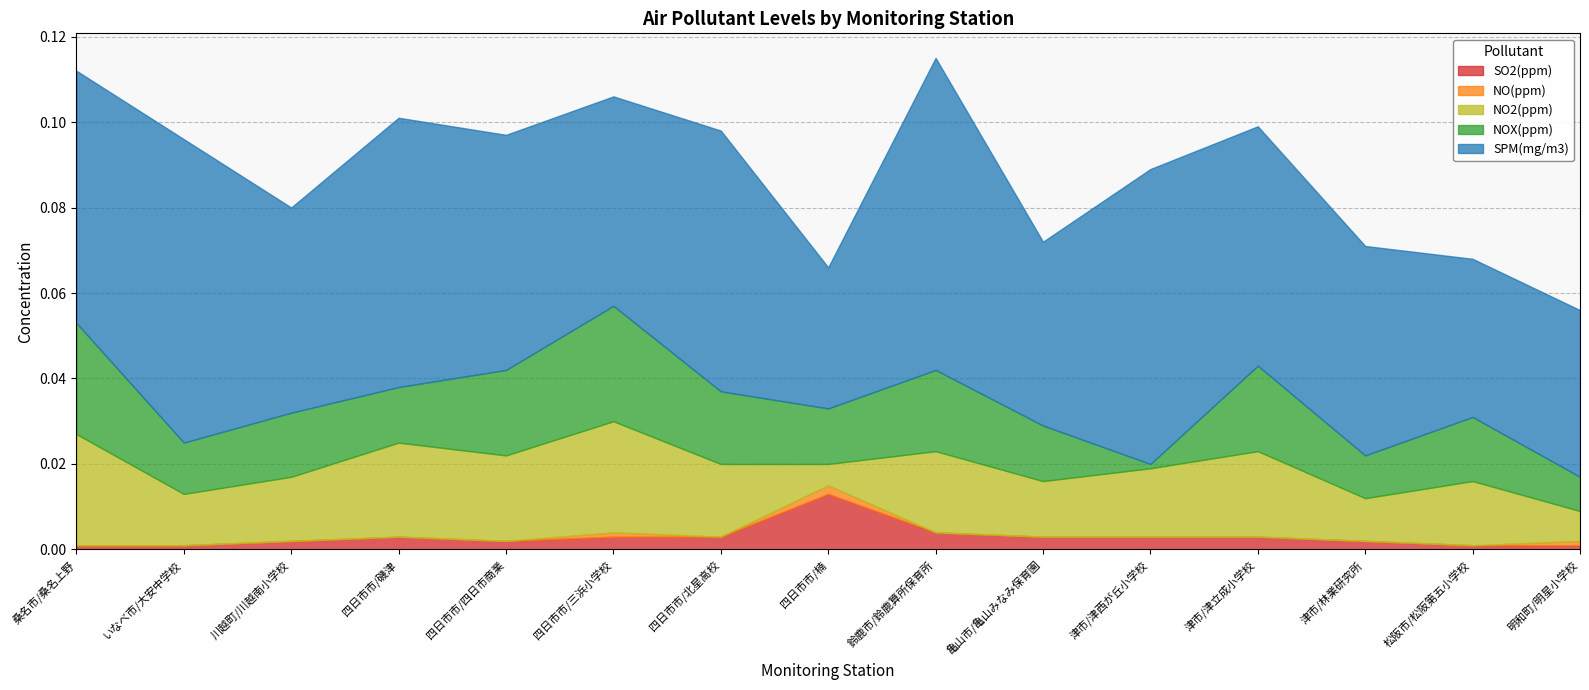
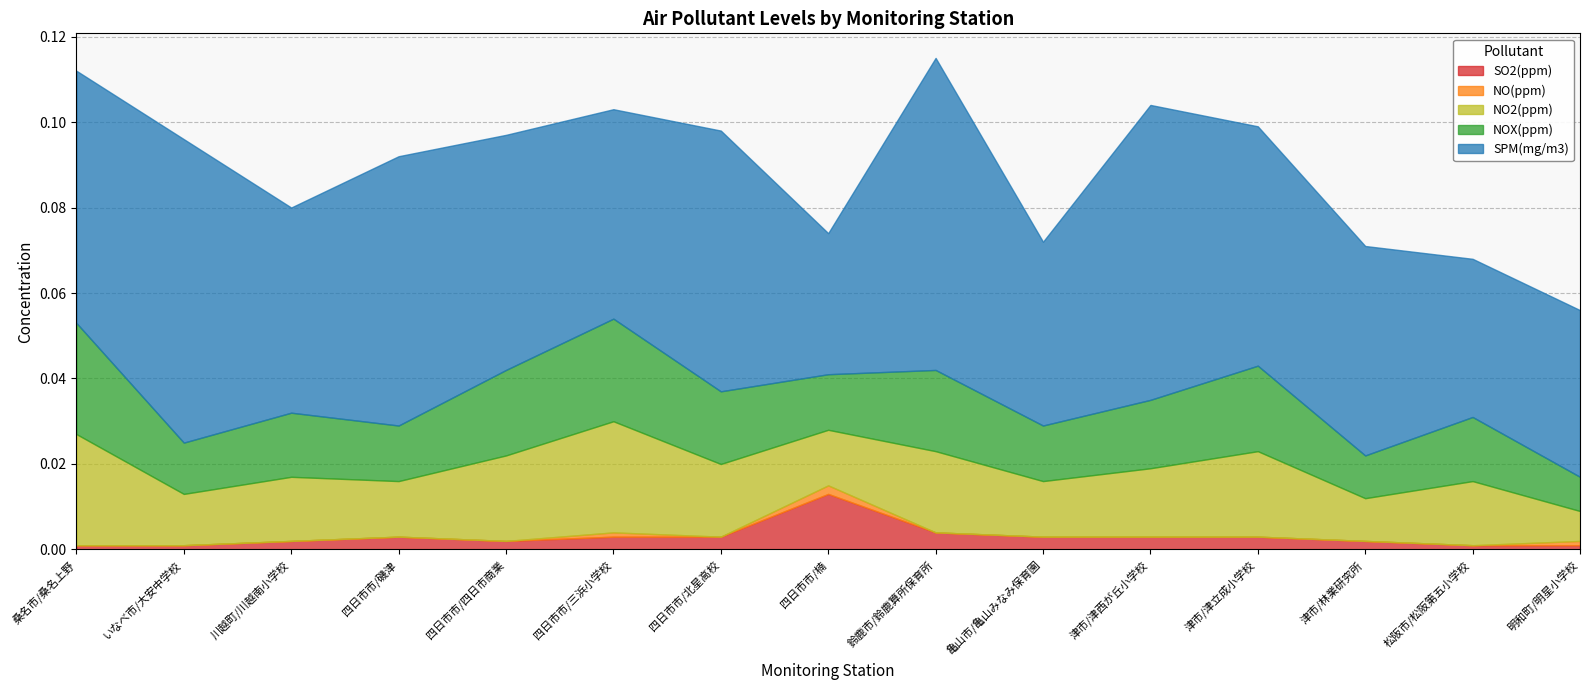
  {
    "SO2(ppm)": {
      "四日市市/三浜小学校": 0.003,
      "四日市市/楠": 0.013,
      "明和町/明星小学校": 0.001
    },
    "NO2(ppm)": {
      "桑名市/桑名上野": 0.026,
      "いなべ市/大安中学校": 0.012,
      "川越町/川越南小学校": 0.015,
-     "四日市市/磯津": 0.022,
+     "四日市市/磯津": 0.013,
      "四日市市/四日市商業": 0.020,
      "四日市市/三浜小学校": 0.026,
      "四日市市/北星高校": 0.017,
-     "四日市市/楠": 0.005,
+     "四日市市/楠": 0.013,
      "鈴鹿市/鈴鹿算所保育所": 0.019,
      "亀山市/亀山みなみ保育園": 0.013,
      "津市/津西が丘小学校": 0.016,
      "津市/津立成小学校": 0.020,
      "津市/林業研究所": 0.010,
      "松阪市/松阪第五小学校": 0.015,
      "明和町/明星小学校": 0.007
    },
    "NOX(ppm)": {
      "桑名市/桑名上野": 0.026,
      "いなべ市/大安中学校": 0.012,
      "川越町/川越南小学校": 0.015,
      "四日市市/磯津": 0.013,
      "四日市市/四日市商業": 0.020,
-     "四日市市/三浜小学校": 0.027,
+     "四日市市/三浜小学校": 0.024,
      "四日市市/北星高校": 0.017,
      "四日市市/楠": 0.013,
      "鈴鹿市/鈴鹿算所保育所": 0.019,
      "亀山市/亀山みなみ保育園": 0.013,
-     "津市/津西が丘小学校": 0.001,
+     "津市/津西が丘小学校": 0.016,
      "津市/津立成小学校": 0.020,
      "津市/林業研究所": 0.010,
      "松阪市/松阪第五小学校": 0.015,
      "明和町/明星小学校": 0.008
    },
    "SPM(mg/m3)": {
      "桑名市/桑名上野": 0.059,
      "いなべ市/大安中学校": 0.071,
      "川越町/川越南小学校": 0.048,
      "四日市市/磯津": 0.063,
      "四日市市/四日市商業": 0.055,
      "四日市市/三浜小学校": 0.049,
      "四日市市/北星高校": 0.061,
      "四日市市/楠": 0.033,
      "鈴鹿市/鈴鹿算所保育所": 0.073,
      "亀山市/亀山みなみ保育園": 0.043,
      "津市/津西が丘小学校": 0.069,
      "津市/津立成小学校": 0.056,
      "津市/林業研究所": 0.049,
      "松阪市/松阪第五小学校": 0.037,
      "明和町/明星小学校": 0.039
    }
  }
